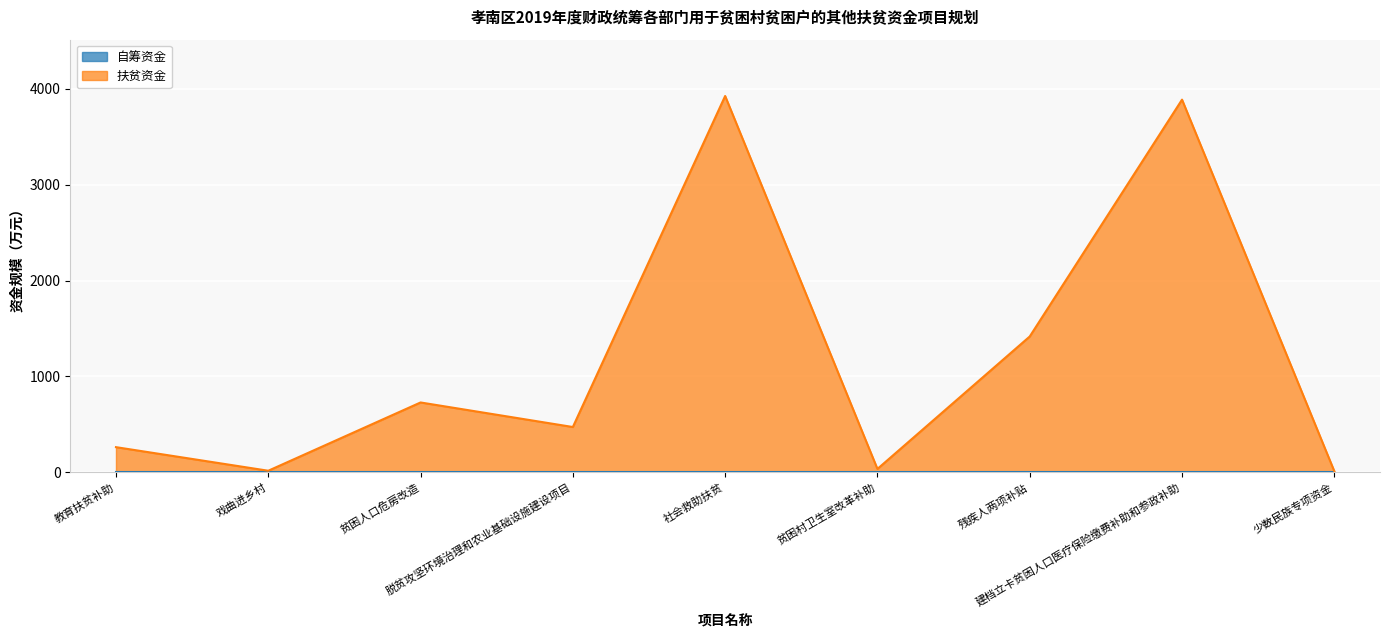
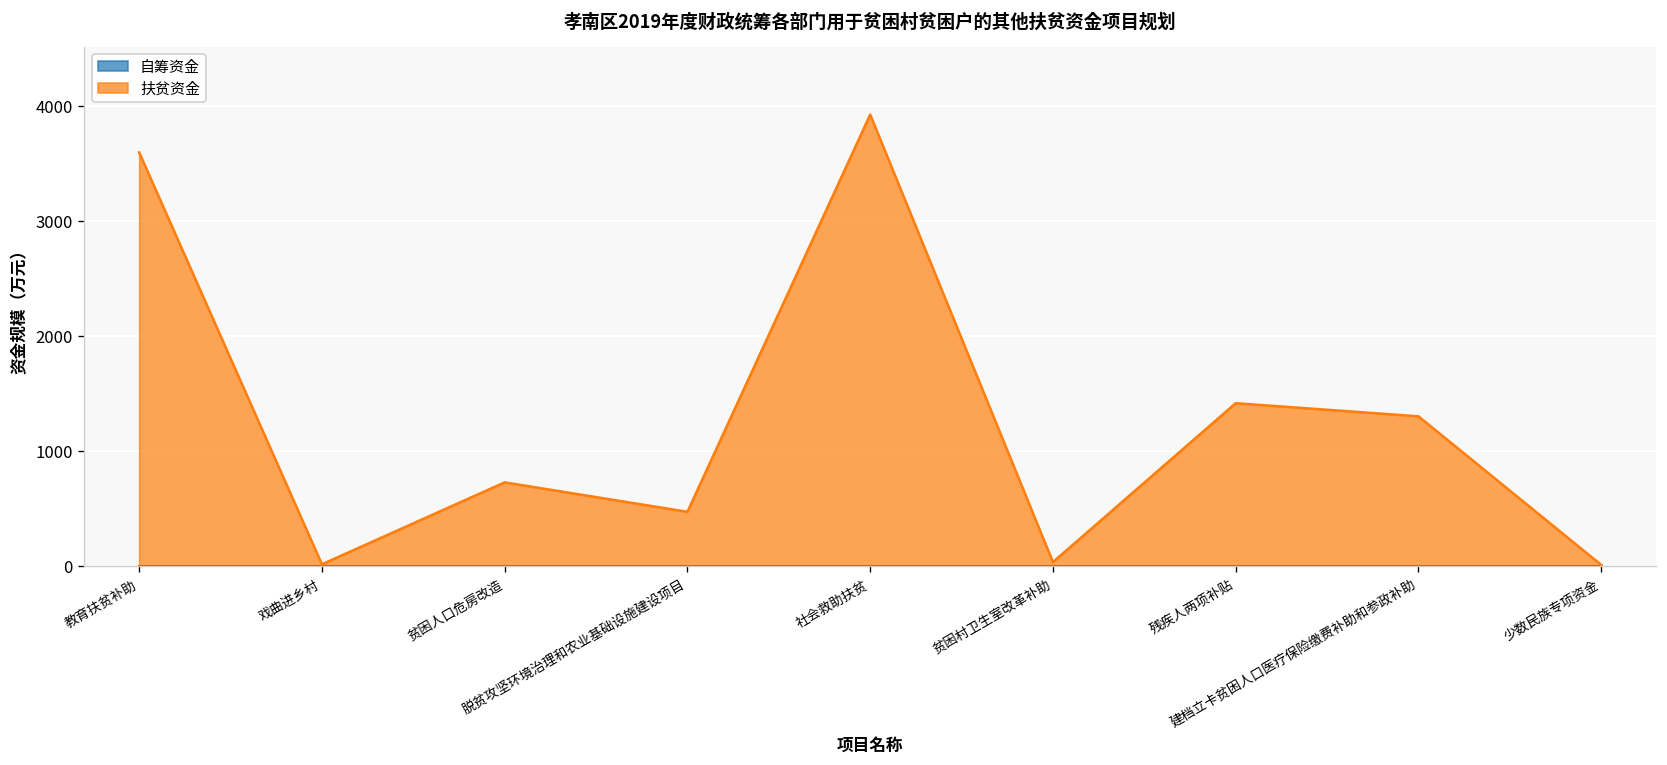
  {
    "自筹资金": {
      "教育扶贫补助": 0,
      "贫困人口危房改造": 0,
      "脱贫攻坚环境治理和农业基础设施建设项目": 0,
      "社会救助扶贫": 0,
      "贫困村卫生室改革补助": 0,
      "残疾人两项补贴": 0,
      "建档立卡贫困人口医疗保险缴费补助和参政补助": 0
    },
    "扶贫资金": {
-     "教育扶贫补助": 300,
+     "教育扶贫补助": 3600,
      "贫困人口危房改造": 700,
      "脱贫攻坚环境治理和农业基础设施建设项目": 500,
      "社会救助扶贫": 3900,
      "贫困村卫生室改革补助": 0,
      "残疾人两项补贴": 1400,
-     "建档立卡贫困人口医疗保险缴费补助和参政补助": 3900
+     "建档立卡贫困人口医疗保险缴费补助和参政补助": 1300
    }
  }
